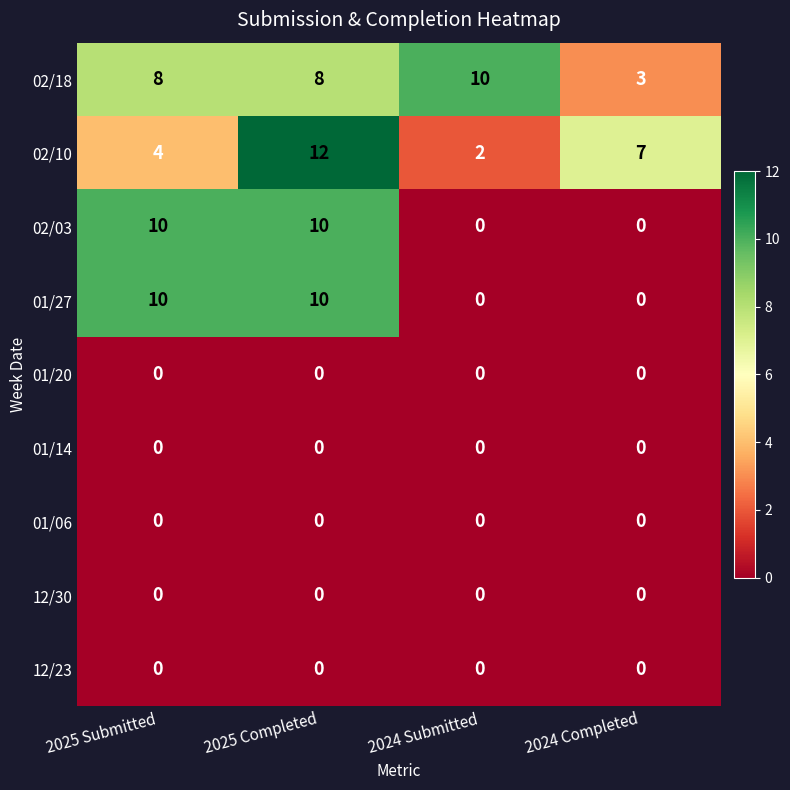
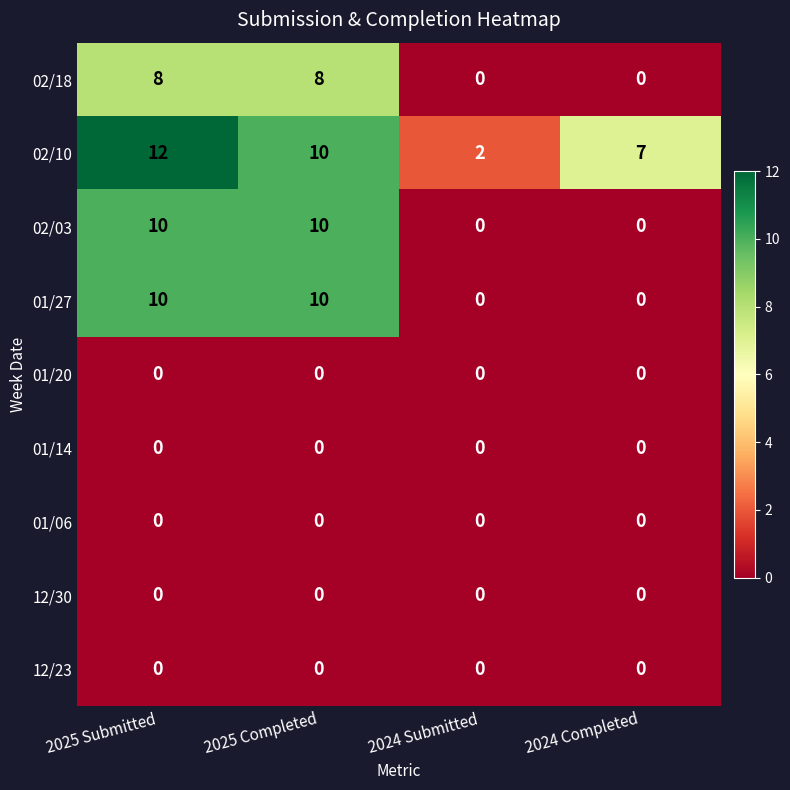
  {
    "02/18": {
      "2025 Submitted": 8,
      "2025 Completed": 8,
-     "2024 Submitted": 10,
-     "2024 Completed": 3
+     "2024 Submitted": 0,
+     "2024 Completed": 0
    },
    "02/10": {
-     "2025 Submitted": 4,
-     "2025 Completed": 12,
+     "2025 Submitted": 12,
+     "2025 Completed": 10,
      "2024 Submitted": 2,
      "2024 Completed": 7
    },
    "02/03": {
      "2025 Submitted": 10,
      "2025 Completed": 10,
      "2024 Submitted": 0,
      "2024 Completed": 0
    },
    "01/27": {
      "2025 Submitted": 10,
      "2025 Completed": 10,
      "2024 Submitted": 0,
      "2024 Completed": 0
    },
    "01/20": {
      "2025 Submitted": 0,
      "2025 Completed": 0,
      "2024 Submitted": 0,
      "2024 Completed": 0
    },
    "01/14": {
      "2025 Submitted": 0,
      "2025 Completed": 0,
      "2024 Submitted": 0,
      "2024 Completed": 0
    },
    "01/06": {
      "2025 Submitted": 0,
      "2025 Completed": 0,
      "2024 Submitted": 0,
      "2024 Completed": 0
    },
    "12/30": {
      "2025 Submitted": 0,
      "2025 Completed": 0,
      "2024 Submitted": 0,
      "2024 Completed": 0
    },
    "12/23": {
      "2025 Submitted": 0,
      "2025 Completed": 0,
      "2024 Submitted": 0,
      "2024 Completed": 0
    }
  }
